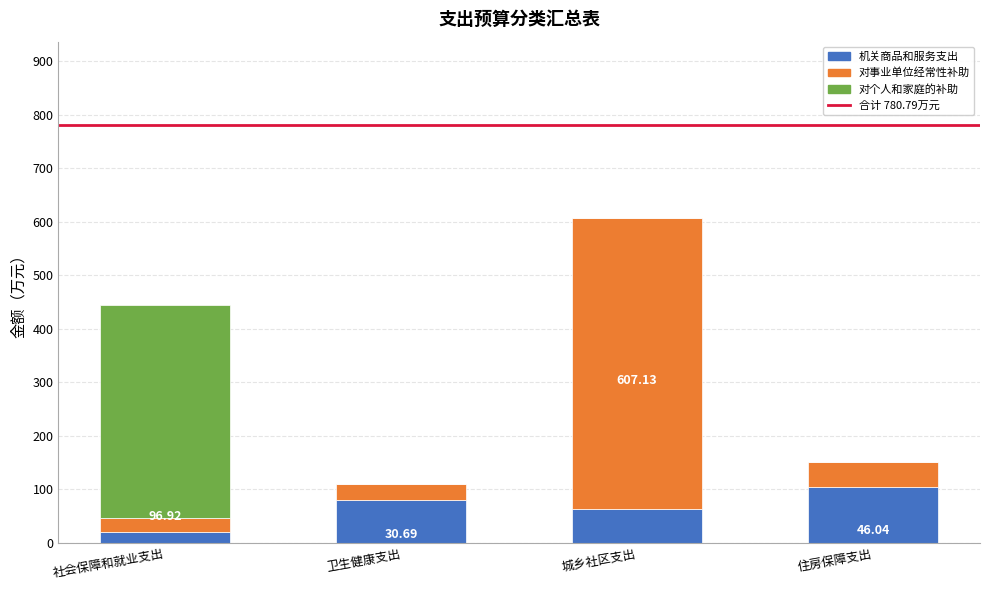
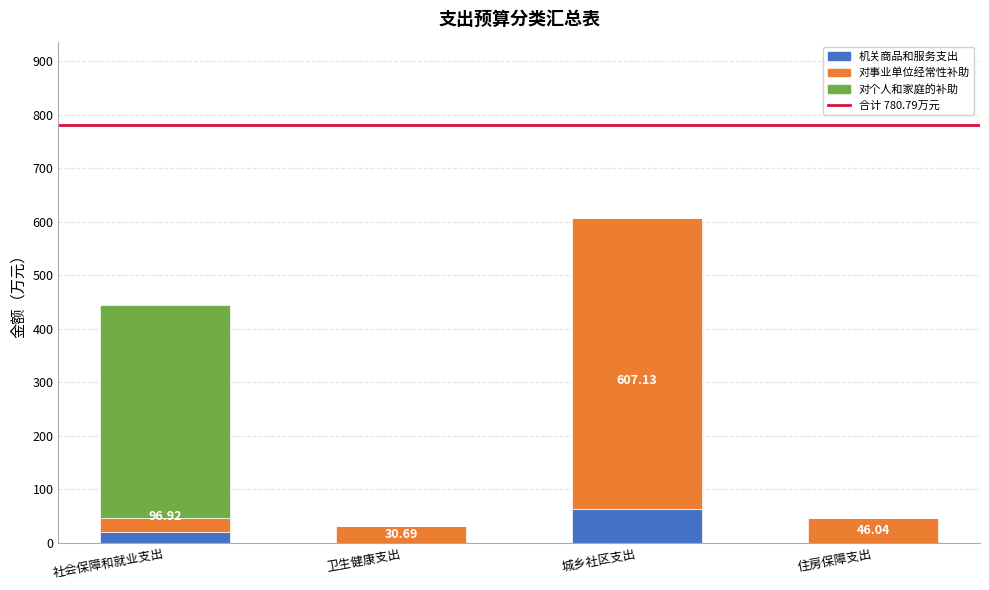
  {
    "机关商品和服务支出": {
      "社会保障和就业支出": 20,
-     "卫生健康支出": 80,
+     "卫生健康支出": 0,
      "城乡社区支出": 60,
-     "住房保障支出": 110
+     "住房保障支出": 0
    },
    "对事业单位经常性补助": {
      "卫生健康支出": 30.69,
      "住房保障支出": 46.04
    },
    "对个人和家庭的补助": {
      "卫生健康支出": 0,
      "城乡社区支出": 0,
      "住房保障支出": 0
    }
  }
